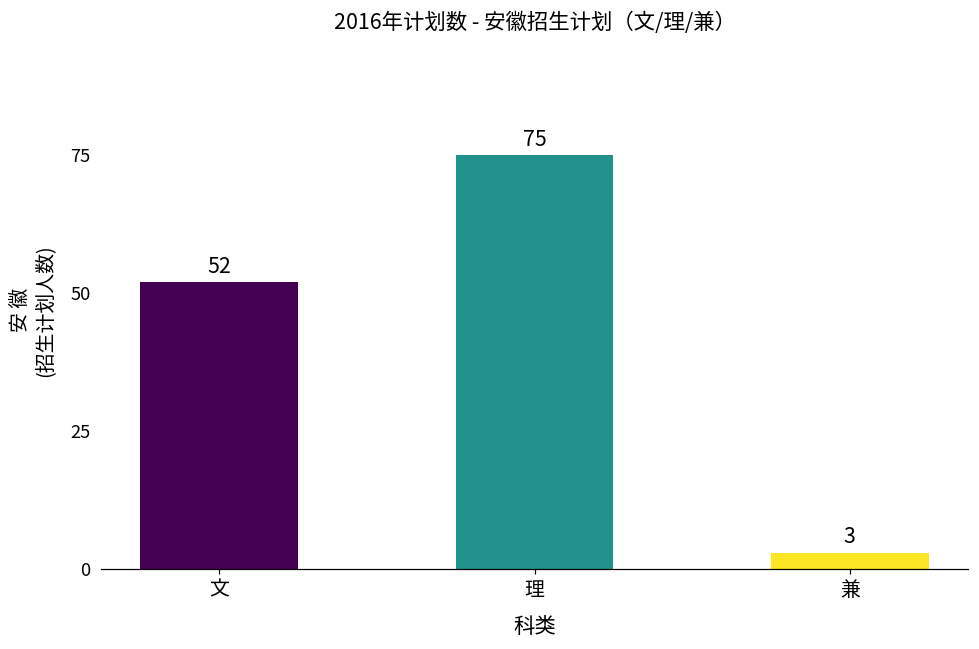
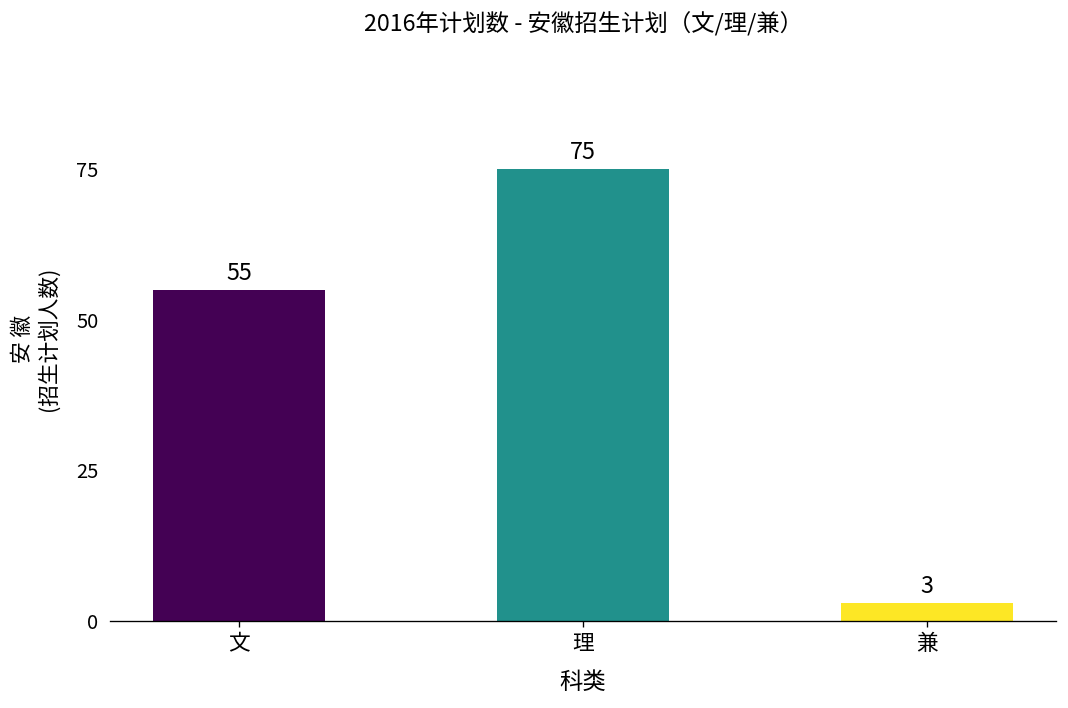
  {
-   "文": 52,
+   "文": 55,
    "理": 75,
    "兼": 3
  }
